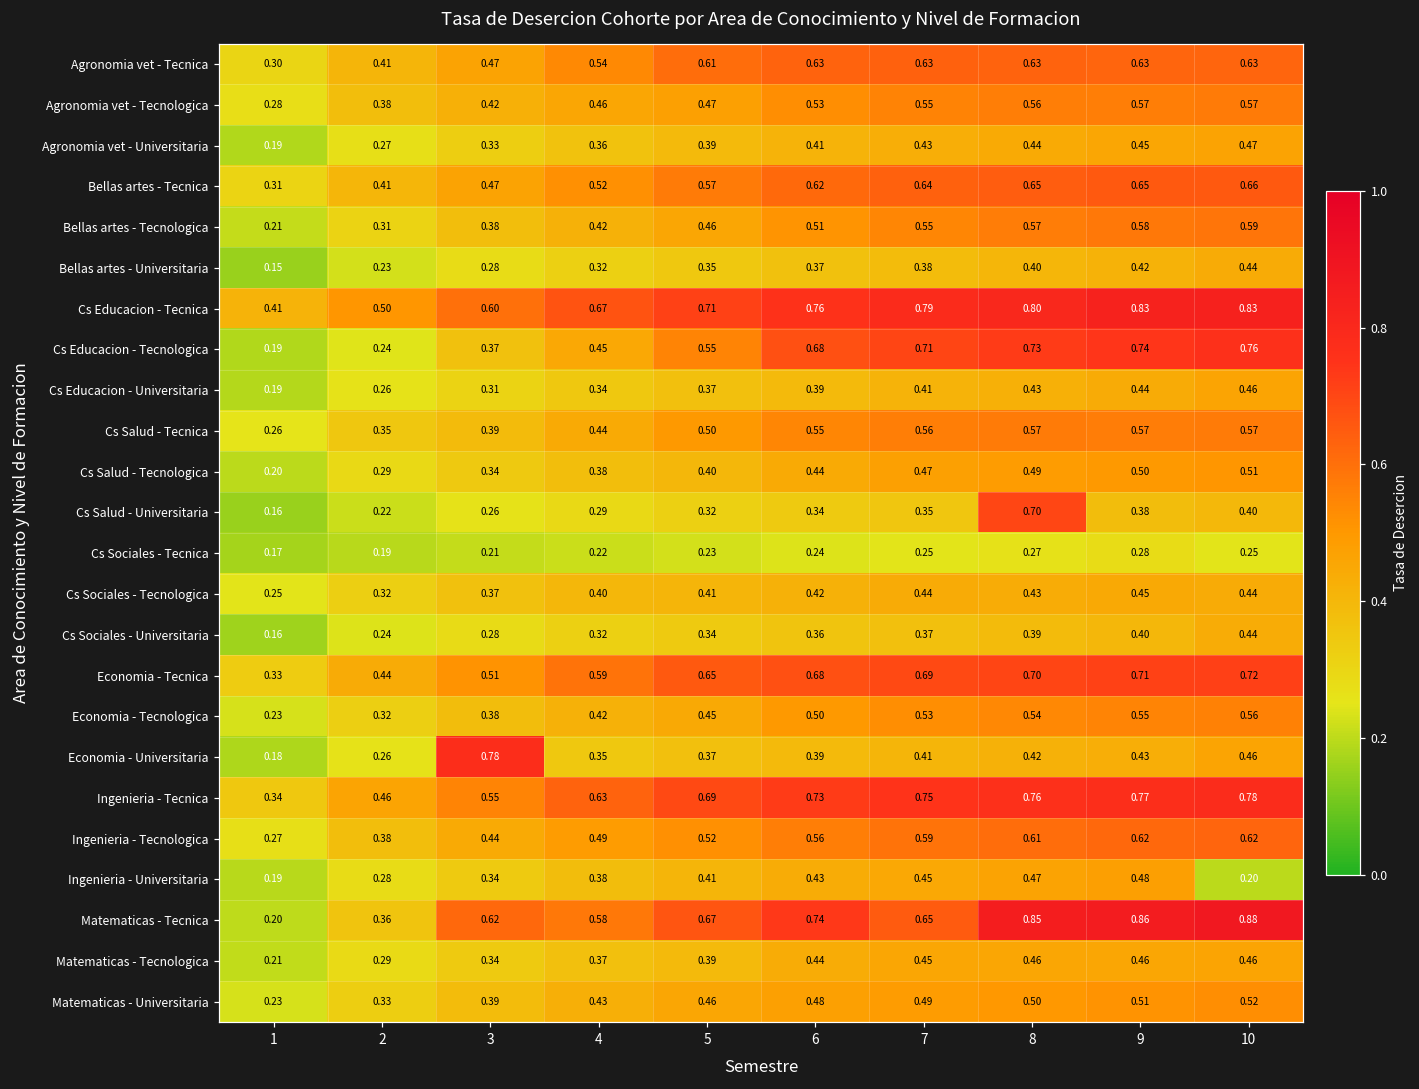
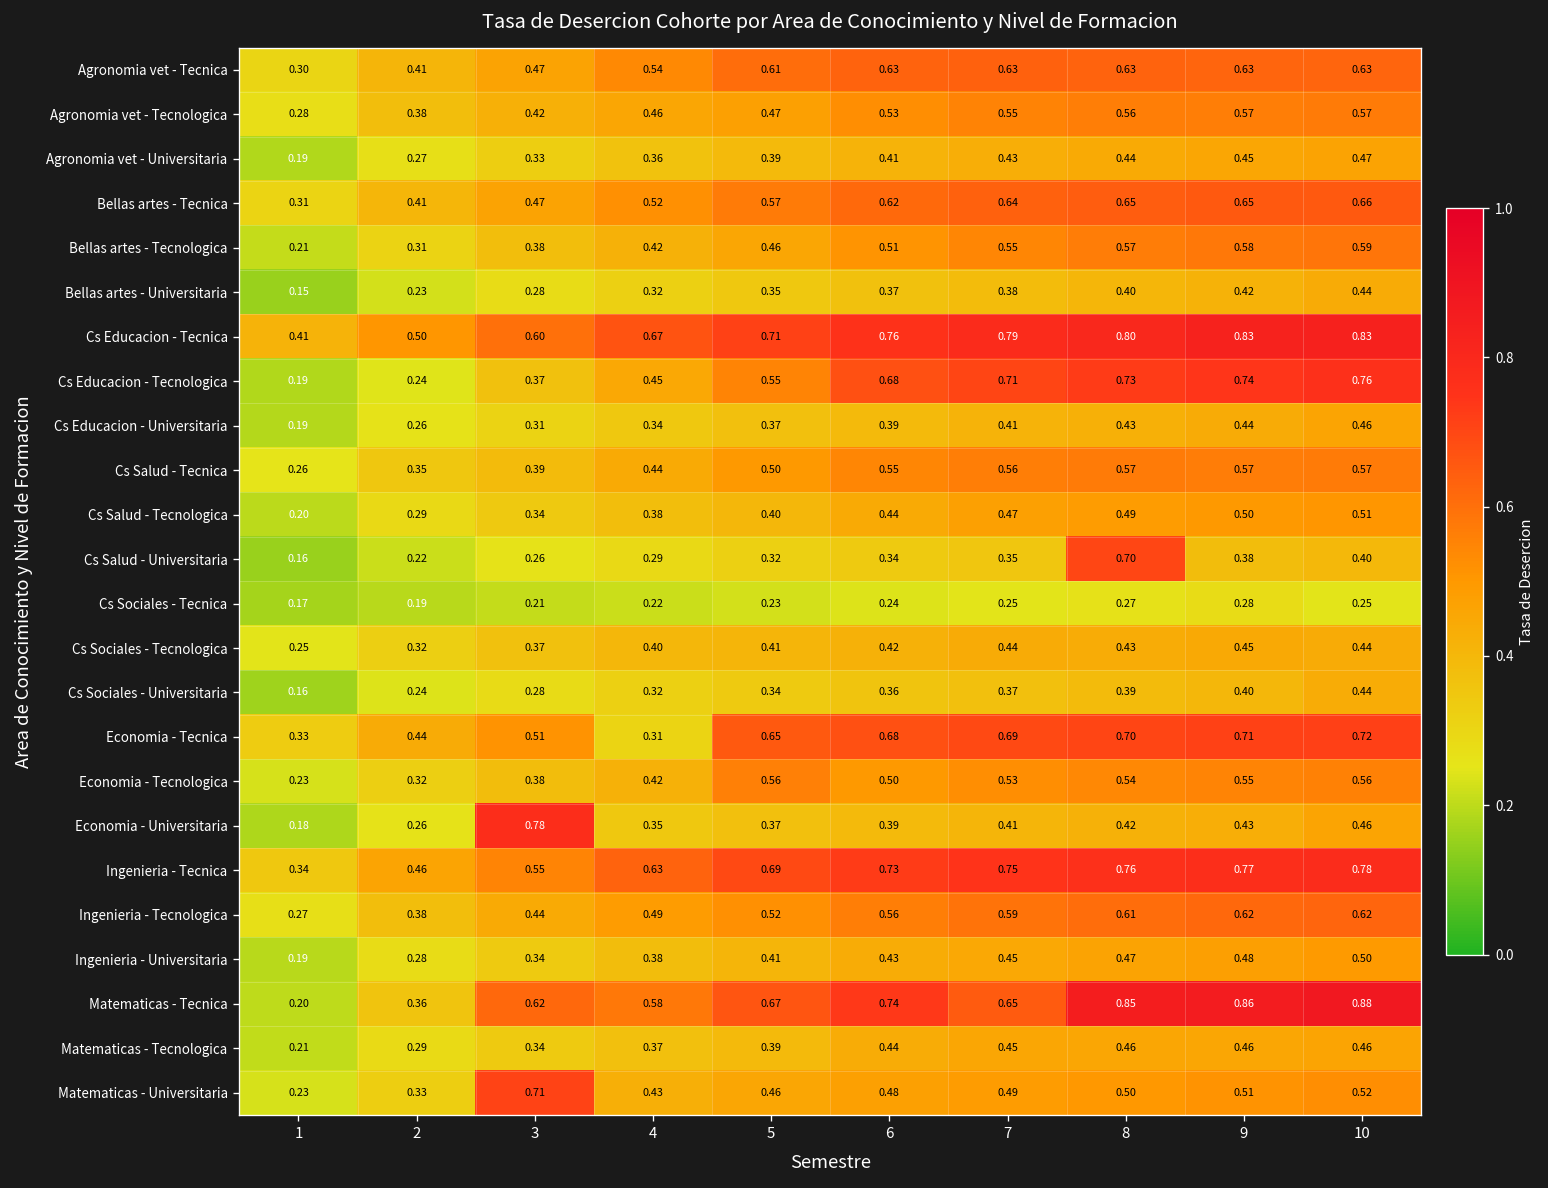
  {
    "Economia - Tecnica": {
      "1": 0.33,
      "2": 0.44,
      "3": 0.51,
-     "4": 0.59,
+     "4": 0.31,
      "5": 0.65,
      "6": 0.68,
      "7": 0.69,
      "8": 0.70,
      "9": 0.71,
      "10": 0.72
    },
    "Economia - Tecnologica": {
      "1": 0.23,
      "2": 0.32,
      "3": 0.38,
      "4": 0.42,
-     "5": 0.45,
+     "5": 0.56,
      "6": 0.50,
      "7": 0.53,
      "8": 0.54,
      "9": 0.55,
      "10": 0.56
    },
    "Ingenieria - Universitaria": {
      "1": 0.19,
      "2": 0.28,
      "3": 0.34,
      "4": 0.38,
      "5": 0.41,
      "6": 0.43,
      "7": 0.45,
      "8": 0.47,
      "9": 0.48,
-     "10": 0.20
+     "10": 0.50
    },
    "Matematicas - Universitaria": {
      "1": 0.23,
      "2": 0.33,
-     "3": 0.39,
+     "3": 0.71,
      "4": 0.43,
      "5": 0.46,
      "6": 0.48,
      "7": 0.49,
      "8": 0.50,
      "9": 0.51,
      "10": 0.52
    }
  }
